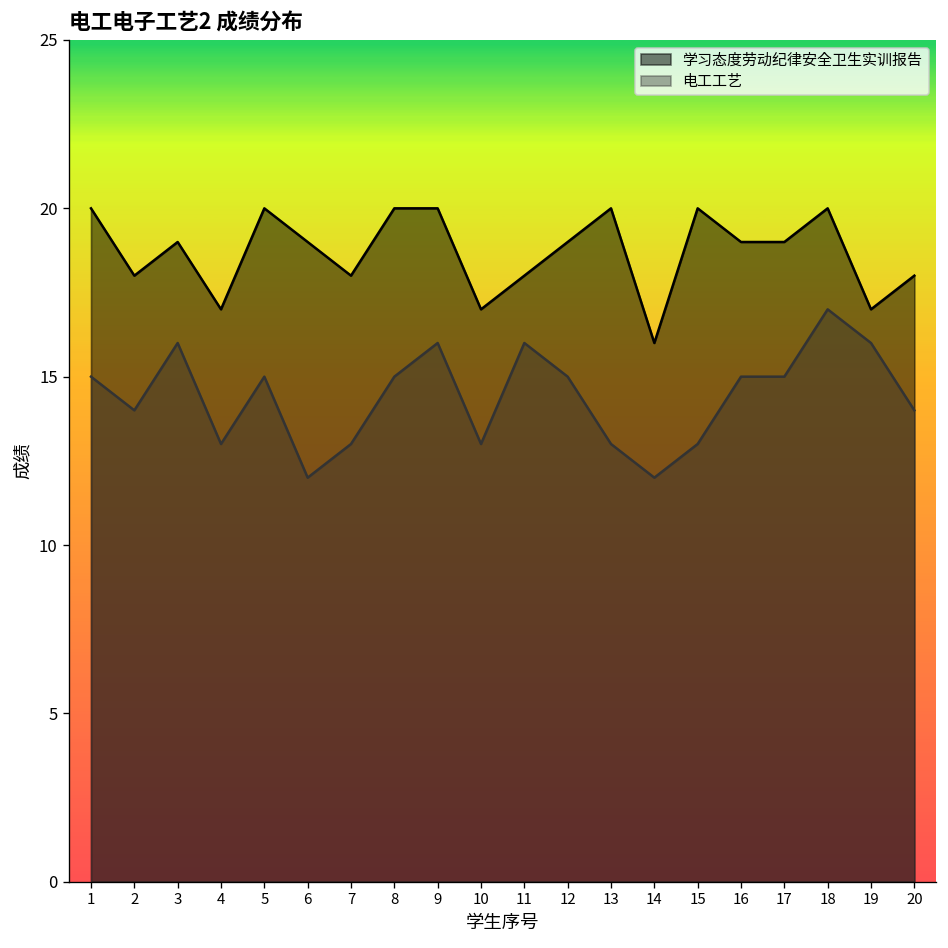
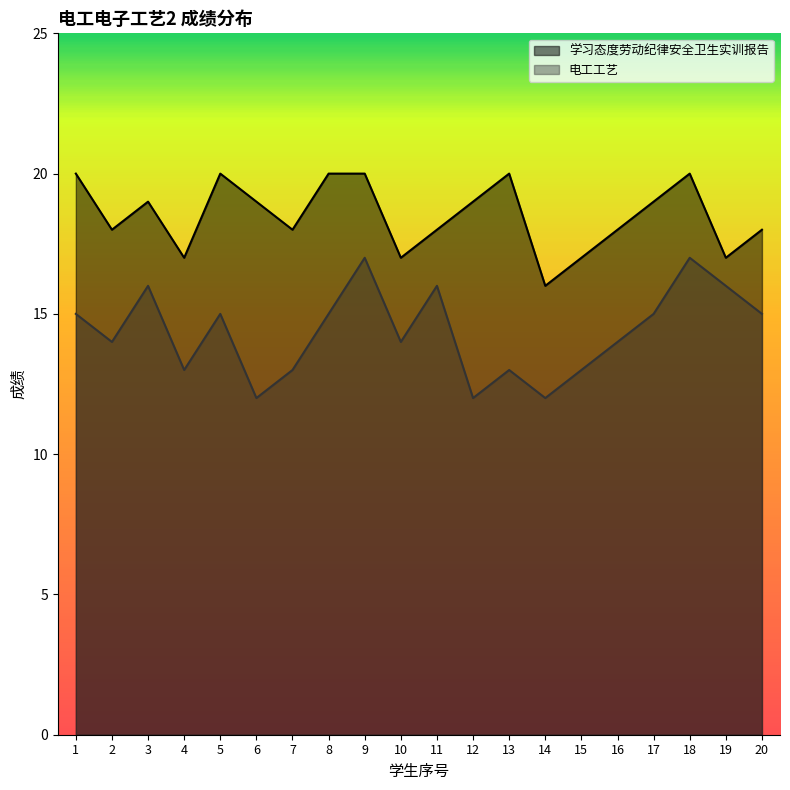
  {
    "学习态度劳动纪律安全卫生实训报告": {
      "1": 20,
      "2": 18,
      "3": 19,
      "4": 17,
      "5": 20,
      "6": 19,
      "7": 18,
      "8": 20,
      "9": 20,
      "10": 17,
      "11": 18,
      "12": 19,
      "13": 20,
      "14": 16,
-     "15": 20,
-     "16": 19,
+     "15": 17,
+     "16": 18,
      "17": 19,
      "18": 20,
      "19": 17,
      "20": 18
    },
    "电工工艺": {
      "1": 15,
      "2": 14,
      "3": 16,
      "4": 13,
      "5": 15,
      "6": 12,
      "7": 13,
      "8": 15,
-     "9": 16,
-     "10": 13,
+     "9": 17,
+     "10": 14,
      "11": 16,
-     "12": 15,
+     "12": 12,
      "13": 13,
      "14": 12,
      "15": 13,
-     "16": 15,
+     "16": 14,
      "17": 15,
      "18": 17,
      "19": 16,
-     "20": 14
+     "20": 15
    }
  }
